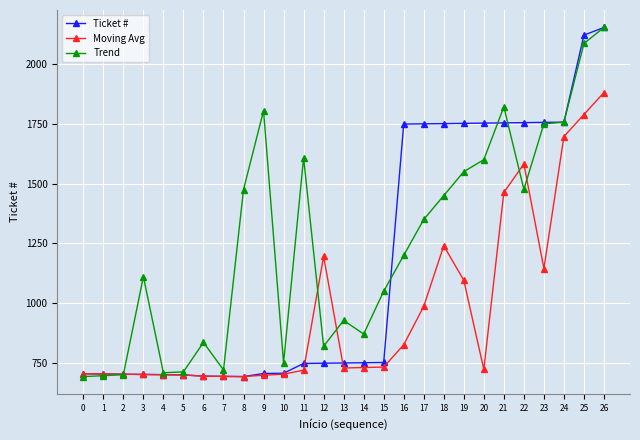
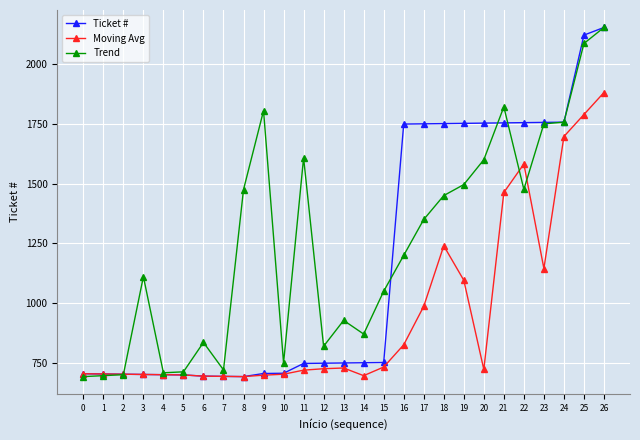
  {
    "Ticket #": {
      "11": 750,
      "12": 750,
      "13": 750,
      "14": 750,
      "15": 750,
      "16": 1750,
      "17": 1750,
      "18": 1750,
      "19": 1750,
      "20": 1750,
      "21": 1750,
      "22": 1760,
      "25": 2120
    },
    "Moving Avg": {
      "11": 720,
-     "12": 1200,
+     "12": 730,
      "13": 730,
-     "14": 730,
+     "14": 700,
      "15": 730,
      "16": 830,
      "17": 990,
      "18": 1240,
      "19": 1100,
      "20": 720,
      "21": 1460,
      "22": 1580,
      "23": 1150,
      "24": 1700,
      "25": 1790,
      "26": 1880
    },
    "Trend": {
      "0": 690,
      "3": 1110,
      "5": 710,
      "6": 840,
      "7": 720,
      "8": 1480,
      "9": 1810,
      "10": 750,
      "11": 1610,
      "12": 820,
      "13": 930,
      "14": 870,
      "15": 1050,
      "16": 1200,
      "17": 1350,
      "18": 1450,
-     "19": 1550,
+     "19": 1500,
      "20": 1600,
      "21": 1820,
      "22": 1480,
      "25": 2090
    }
  }
